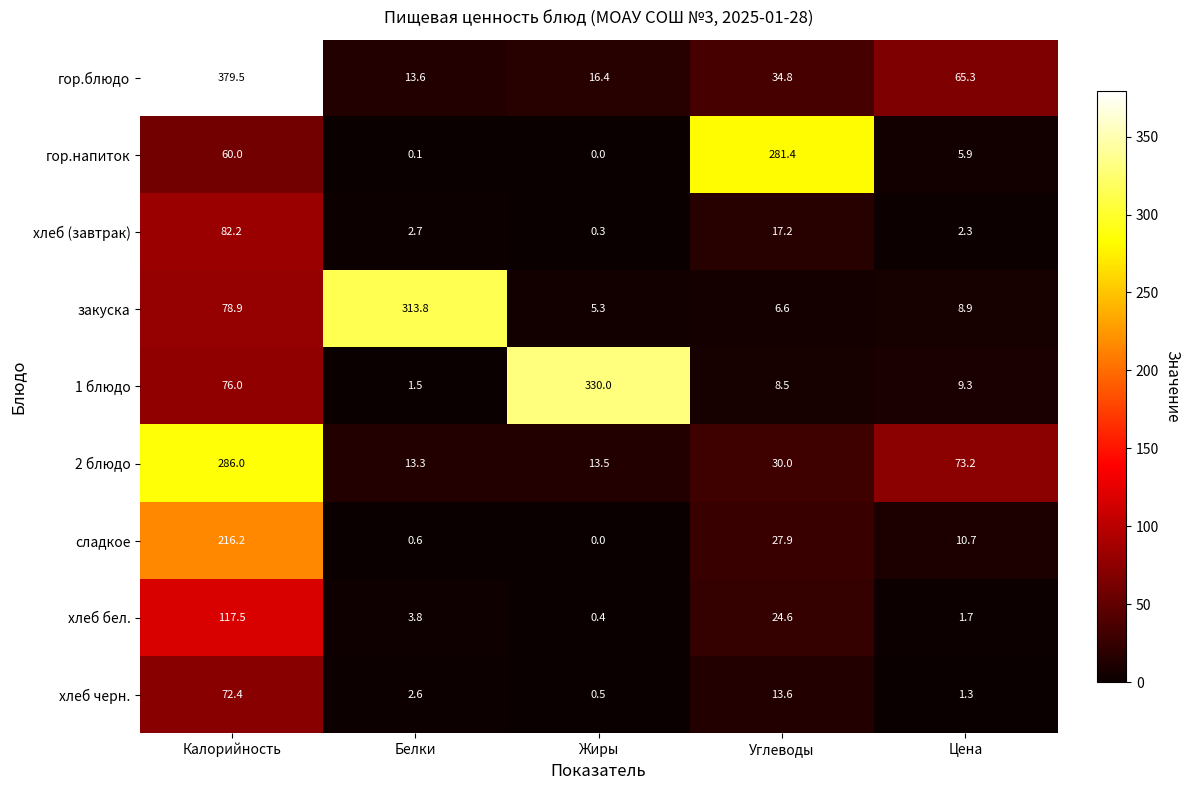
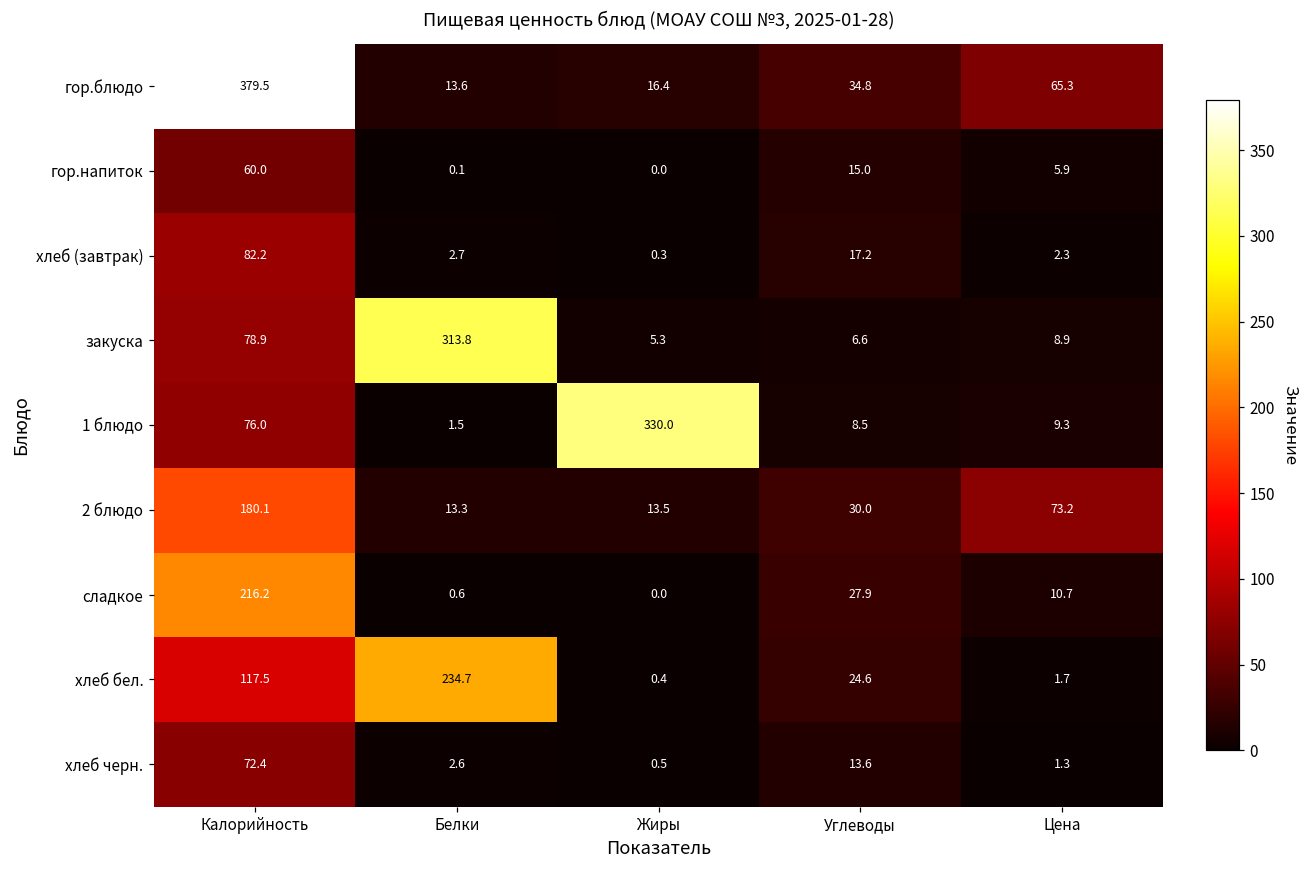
  {
    "гор.блюдо": {
      "Калорийность": 379.5,
      "Белки": 13.6,
      "Жиры": 16.4,
      "Углеводы": 34.8,
      "Цена": 65.3
    },
    "гор.напиток": {
      "Калорийность": 60.0,
      "Белки": 0.1,
      "Жиры": 0.0,
-     "Углеводы": 281.4,
+     "Углеводы": 15.0,
      "Цена": 5.9
    },
    "хлеб (завтрак)": {
      "Калорийность": 82.2,
      "Белки": 2.7,
      "Жиры": 0.3,
      "Углеводы": 17.2,
      "Цена": 2.3
    },
    "закуска": {
      "Калорийность": 78.9,
      "Белки": 313.8,
      "Жиры": 5.3,
      "Углеводы": 6.6,
      "Цена": 8.9
    },
    "1 блюдо": {
      "Калорийность": 76.0,
      "Белки": 1.5,
      "Жиры": 330.0,
      "Углеводы": 8.5,
      "Цена": 9.3
    },
    "2 блюдо": {
-     "Калорийность": 286.0,
+     "Калорийность": 180.1,
      "Белки": 13.3,
      "Жиры": 13.5,
      "Углеводы": 30.0,
      "Цена": 73.2
    },
    "сладкое": {
      "Калорийность": 216.2,
      "Белки": 0.6,
      "Жиры": 0.0,
      "Углеводы": 27.9,
      "Цена": 10.7
    },
    "хлеб бел.": {
      "Калорийность": 117.5,
-     "Белки": 3.8,
+     "Белки": 234.7,
      "Жиры": 0.4,
      "Углеводы": 24.6,
      "Цена": 1.7
    },
    "хлеб черн.": {
      "Калорийность": 72.4,
      "Белки": 2.6,
      "Жиры": 0.5,
      "Углеводы": 13.6,
      "Цена": 1.3
    }
  }
